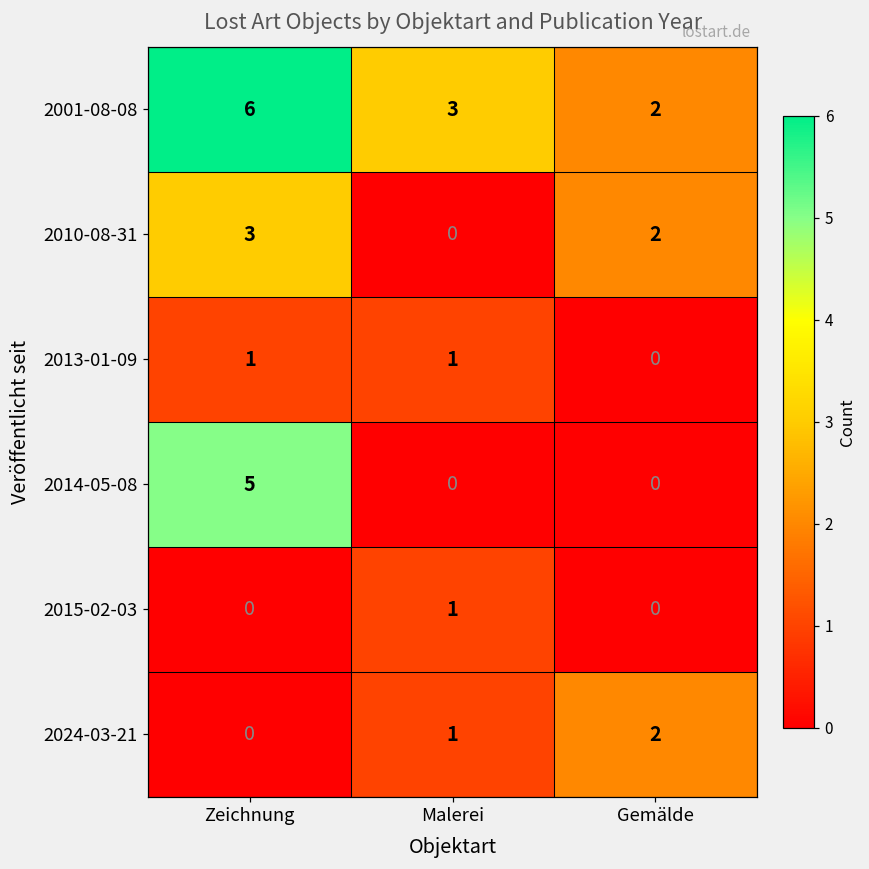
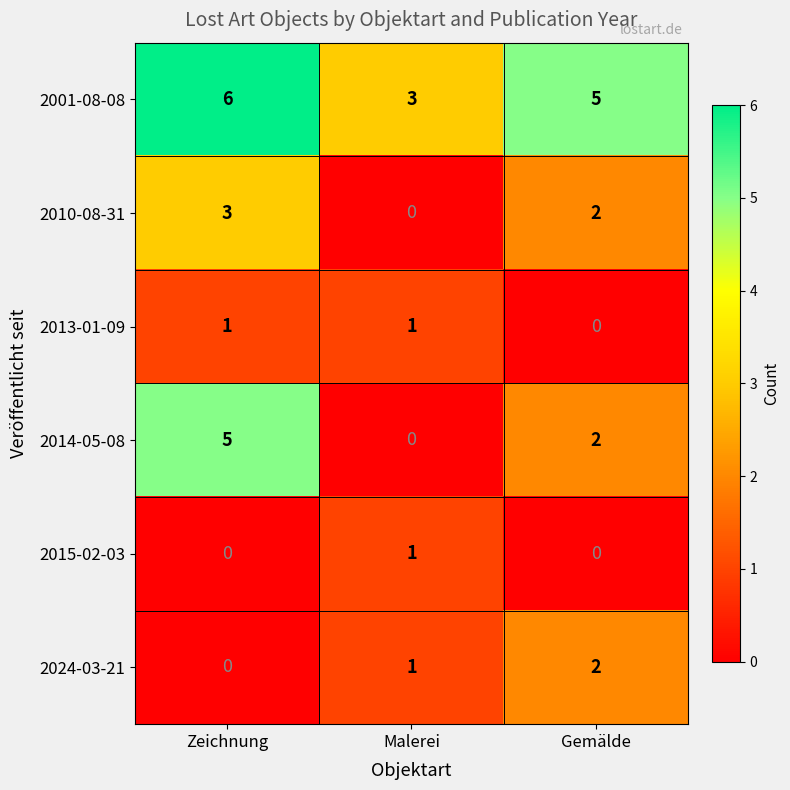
  {
    "2001-08-08": {
      "Zeichnung": 6,
      "Malerei": 3,
-     "Gemälde": 2
+     "Gemälde": 5
    },
    "2010-08-31": {
      "Zeichnung": 3,
      "Malerei": 0,
      "Gemälde": 2
    },
    "2013-01-09": {
      "Zeichnung": 1,
      "Malerei": 1,
      "Gemälde": 0
    },
    "2014-05-08": {
      "Zeichnung": 5,
      "Malerei": 0,
-     "Gemälde": 0
+     "Gemälde": 2
    },
    "2015-02-03": {
      "Zeichnung": 0,
      "Malerei": 1,
      "Gemälde": 0
    },
    "2024-03-21": {
      "Zeichnung": 0,
      "Malerei": 1,
      "Gemälde": 2
    }
  }
